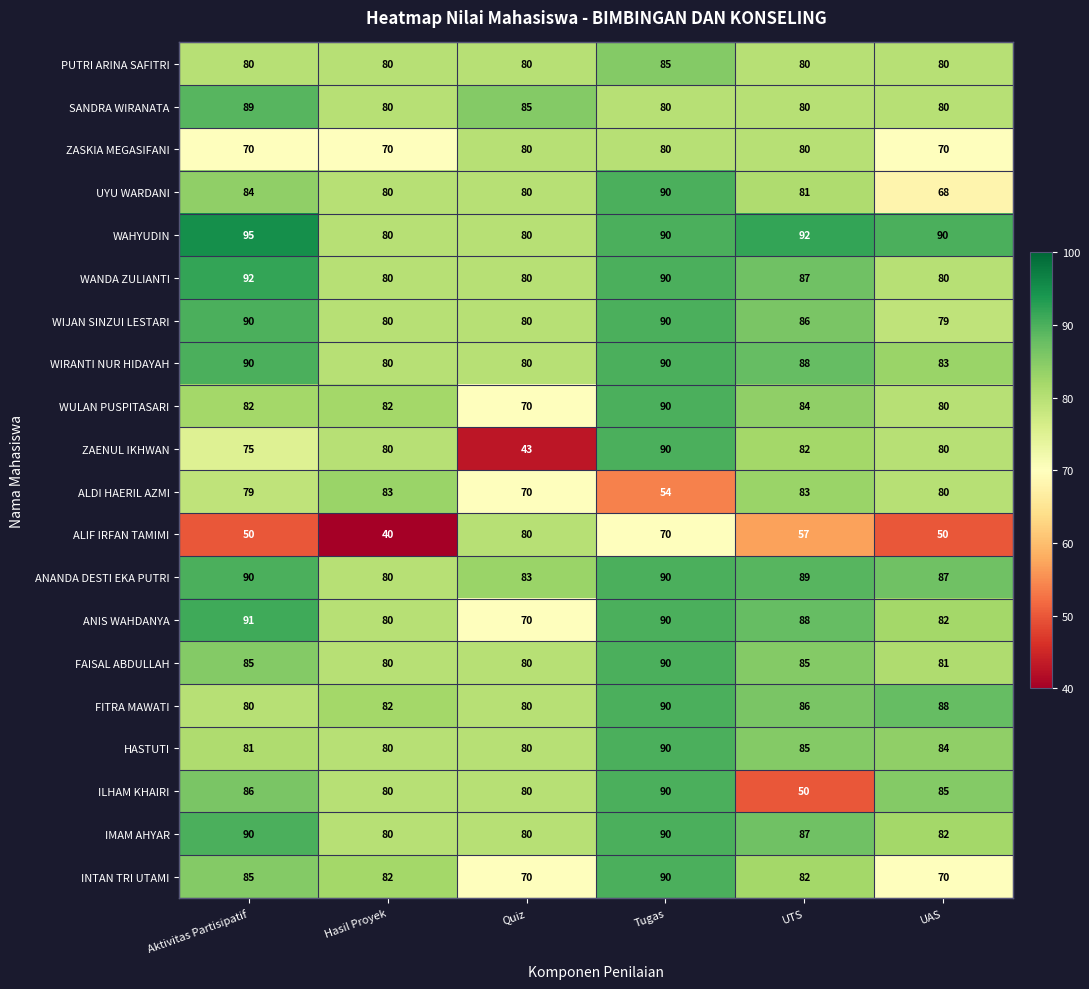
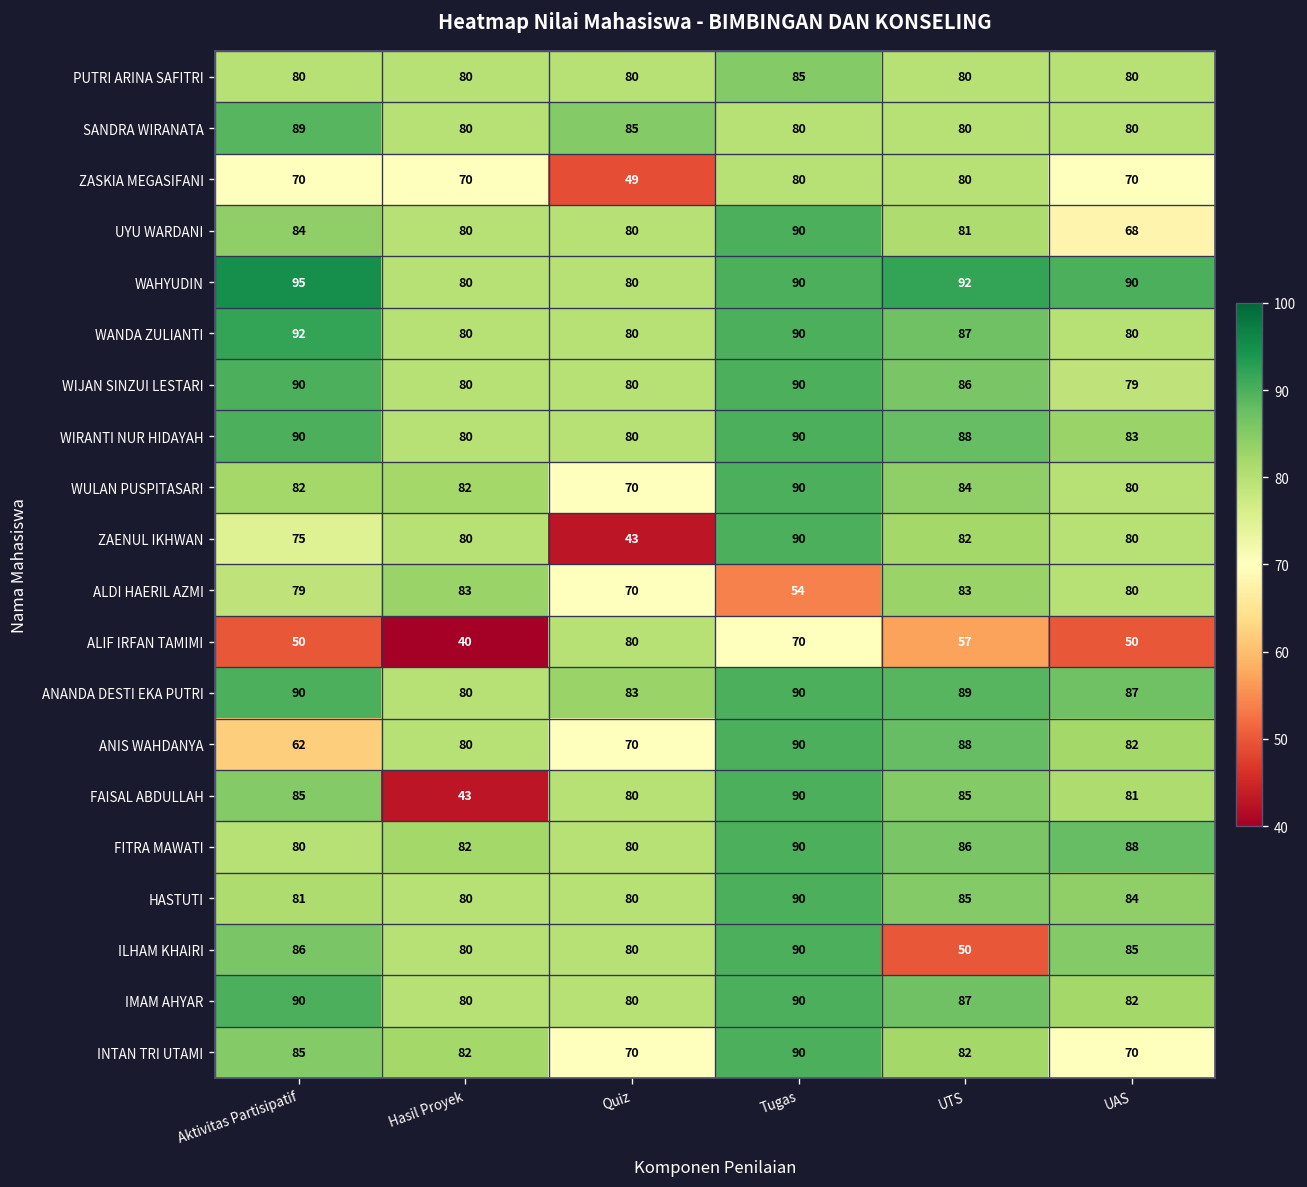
  {
    "PUTRI ARINA SAFITRI": {
      "Aktivitas Partisipatif": 80,
      "Hasil Proyek": 80,
      "Quiz": 80,
      "Tugas": 85,
      "UTS": 80,
      "UAS": 80
    },
    "SANDRA WIRANATA": {
      "Aktivitas Partisipatif": 89,
      "Hasil Proyek": 80,
      "Quiz": 85,
      "Tugas": 80,
      "UTS": 80,
      "UAS": 80
    },
    "ZASKIA MEGASIFANI": {
      "Aktivitas Partisipatif": 70,
      "Hasil Proyek": 70,
-     "Quiz": 80,
+     "Quiz": 49,
      "Tugas": 80,
      "UTS": 80,
      "UAS": 70
    },
    "UYU WARDANI": {
      "Aktivitas Partisipatif": 84,
      "Hasil Proyek": 80,
      "Quiz": 80,
      "Tugas": 90,
      "UTS": 81,
      "UAS": 68
    },
    "WAHYUDIN": {
      "Aktivitas Partisipatif": 95,
      "Hasil Proyek": 80,
      "Quiz": 80,
      "Tugas": 90,
      "UTS": 92,
      "UAS": 90
    },
    "WANDA ZULIANTI": {
      "Aktivitas Partisipatif": 92,
      "Hasil Proyek": 80,
      "Quiz": 80,
      "Tugas": 90,
      "UTS": 87,
      "UAS": 80
    },
    "WIJAN SINZUI LESTARI": {
      "Aktivitas Partisipatif": 90,
      "Hasil Proyek": 80,
      "Quiz": 80,
      "Tugas": 90,
      "UTS": 86,
      "UAS": 79
    },
    "WIRANTI NUR HIDAYAH": {
      "Aktivitas Partisipatif": 90,
      "Hasil Proyek": 80,
      "Quiz": 80,
      "Tugas": 90,
      "UTS": 88,
      "UAS": 83
    },
    "WULAN PUSPITASARI": {
      "Aktivitas Partisipatif": 82,
      "Hasil Proyek": 82,
      "Quiz": 70,
      "Tugas": 90,
      "UTS": 84,
      "UAS": 80
    },
    "ZAENUL IKHWAN": {
      "Aktivitas Partisipatif": 75,
      "Hasil Proyek": 80,
      "Quiz": 43,
      "Tugas": 90,
      "UTS": 82,
      "UAS": 80
    },
    "ALDI HAERIL AZMI": {
      "Aktivitas Partisipatif": 79,
      "Hasil Proyek": 83,
      "Quiz": 70,
      "Tugas": 54,
      "UTS": 83,
      "UAS": 80
    },
    "ALIF IRFAN TAMIMI": {
      "Aktivitas Partisipatif": 50,
      "Hasil Proyek": 40,
      "Quiz": 80,
      "Tugas": 70,
      "UTS": 57,
      "UAS": 50
    },
    "ANANDA DESTI EKA PUTRI": {
      "Aktivitas Partisipatif": 90,
      "Hasil Proyek": 80,
      "Quiz": 83,
      "Tugas": 90,
      "UTS": 89,
      "UAS": 87
    },
    "ANIS WAHDANYA": {
-     "Aktivitas Partisipatif": 91,
+     "Aktivitas Partisipatif": 62,
      "Hasil Proyek": 80,
      "Quiz": 70,
      "Tugas": 90,
      "UTS": 88,
      "UAS": 82
    },
    "FAISAL ABDULLAH": {
      "Aktivitas Partisipatif": 85,
-     "Hasil Proyek": 80,
+     "Hasil Proyek": 43,
      "Quiz": 80,
      "Tugas": 90,
      "UTS": 85,
      "UAS": 81
    },
    "FITRA MAWATI": {
      "Aktivitas Partisipatif": 80,
      "Hasil Proyek": 82,
      "Quiz": 80,
      "Tugas": 90,
      "UTS": 86,
      "UAS": 88
    },
    "HASTUTI": {
      "Aktivitas Partisipatif": 81,
      "Hasil Proyek": 80,
      "Quiz": 80,
      "Tugas": 90,
      "UTS": 85,
      "UAS": 84
    },
    "ILHAM KHAIRI": {
      "Aktivitas Partisipatif": 86,
      "Hasil Proyek": 80,
      "Quiz": 80,
      "Tugas": 90,
      "UTS": 50,
      "UAS": 85
    },
    "IMAM AHYAR": {
      "Aktivitas Partisipatif": 90,
      "Hasil Proyek": 80,
      "Quiz": 80,
      "Tugas": 90,
      "UTS": 87,
      "UAS": 82
    },
    "INTAN TRI UTAMI": {
      "Aktivitas Partisipatif": 85,
      "Hasil Proyek": 82,
      "Quiz": 70,
      "Tugas": 90,
      "UTS": 82,
      "UAS": 70
    }
  }
